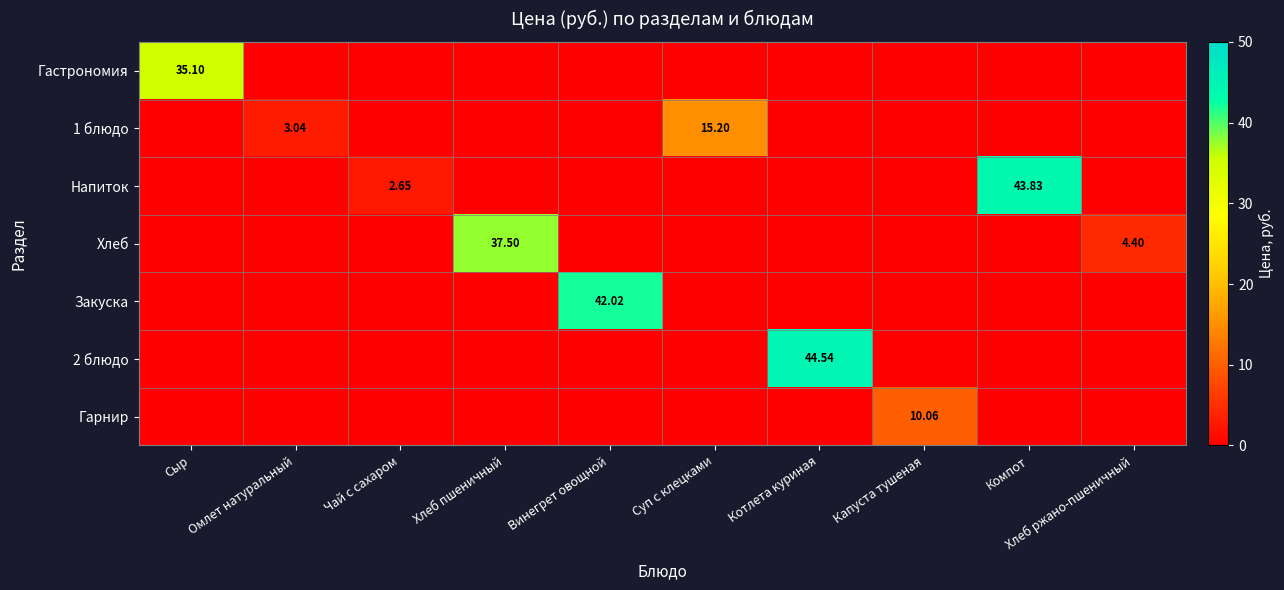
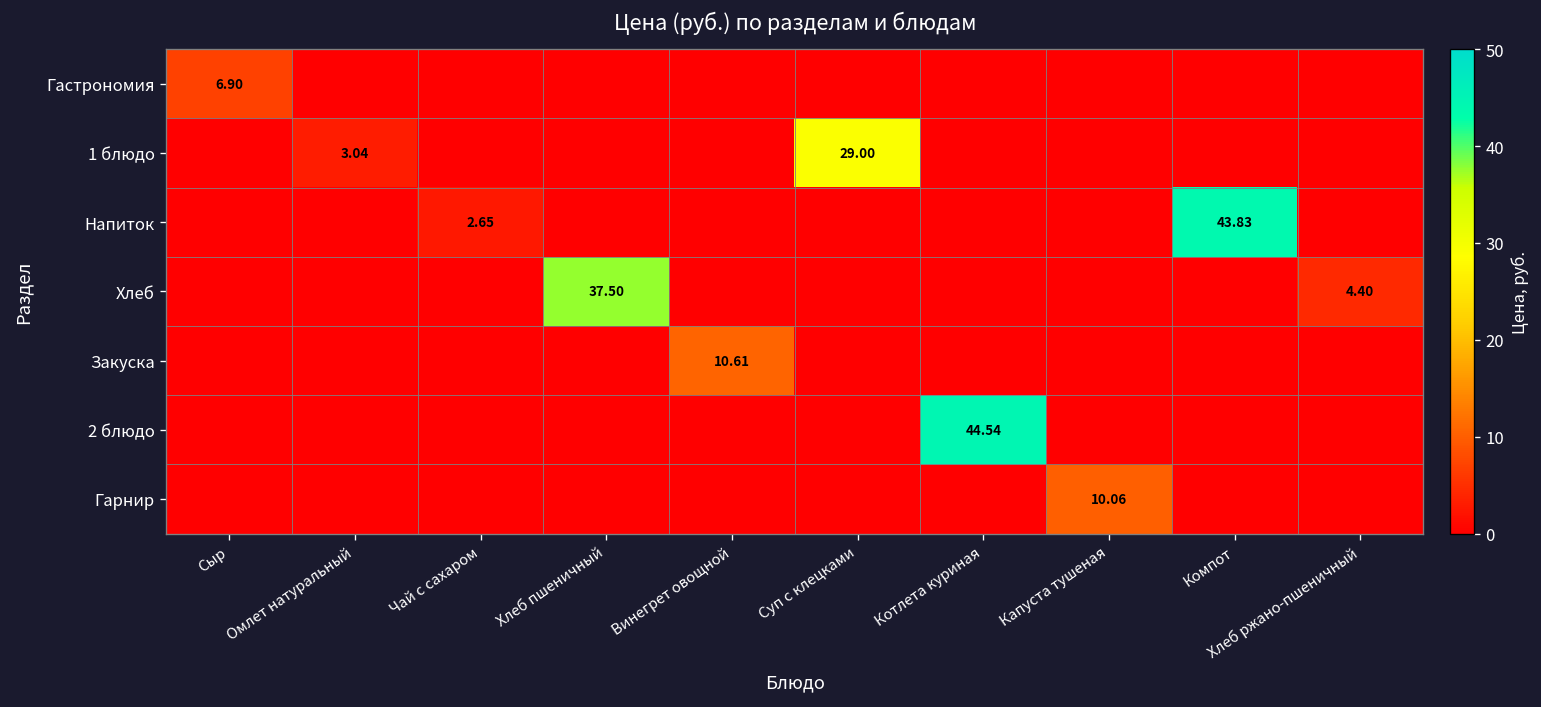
  {
    "Гастрономия": {
-     "Сыр": 35.10
+     "Сыр": 6.90
    },
    "1 блюдо": {
      "Омлет натуральный": 3.04,
-     "Суп с клецками": 15.20
+     "Суп с клецками": 29.00
    },
    "Напиток": {
      "Чай с сахаром": 2.65,
      "Компот": 43.83
    },
    "Хлеб": {
      "Хлеб пшеничный": 37.50,
      "Хлеб ржано-пшеничный": 4.40
    },
    "Закуска": {
-     "Винегрет овощной": 42.02
+     "Винегрет овощной": 10.61
    },
    "2 блюдо": {
      "Котлета куриная": 44.54
    },
    "Гарнир": {
      "Капуста тушеная": 10.06
    }
  }
